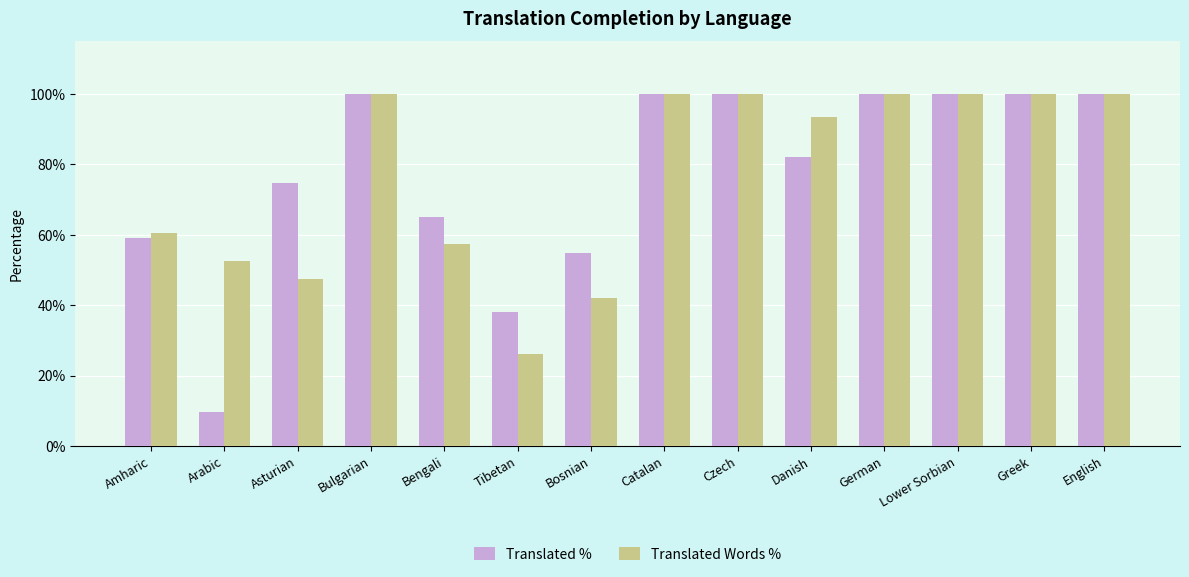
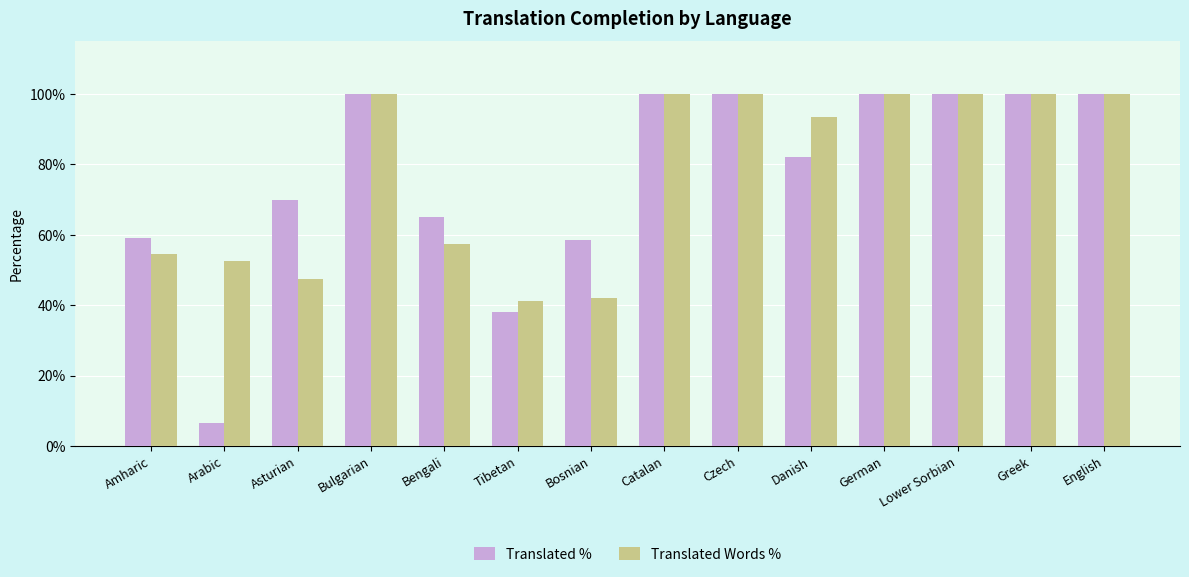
  {
    "Translated %": {
      "Amharic": "59%",
-     "Arabic": "10%",
-     "Asturian": "75%",
+     "Arabic": "6%",
+     "Asturian": "70%",
      "Bulgarian": "100%",
      "Bengali": "65%",
      "Tibetan": "38%",
-     "Bosnian": "55%",
+     "Bosnian": "59%",
      "Catalan": "100%",
      "Czech": "100%",
      "Danish": "82%",
      "German": "100%",
      "Lower Sorbian": "100%",
      "Greek": "100%",
      "English": "100%"
    },
    "Translated Words %": {
-     "Amharic": "61%",
+     "Amharic": "55%",
      "Arabic": "53%",
      "Asturian": "48%",
      "Bulgarian": "100%",
      "Bengali": "57%",
-     "Tibetan": "26%",
+     "Tibetan": "41%",
      "Bosnian": "42%",
      "Catalan": "100%",
      "Czech": "100%",
      "Danish": "93%",
      "German": "100%",
      "Lower Sorbian": "100%",
      "Greek": "100%",
      "English": "100%"
    }
  }
